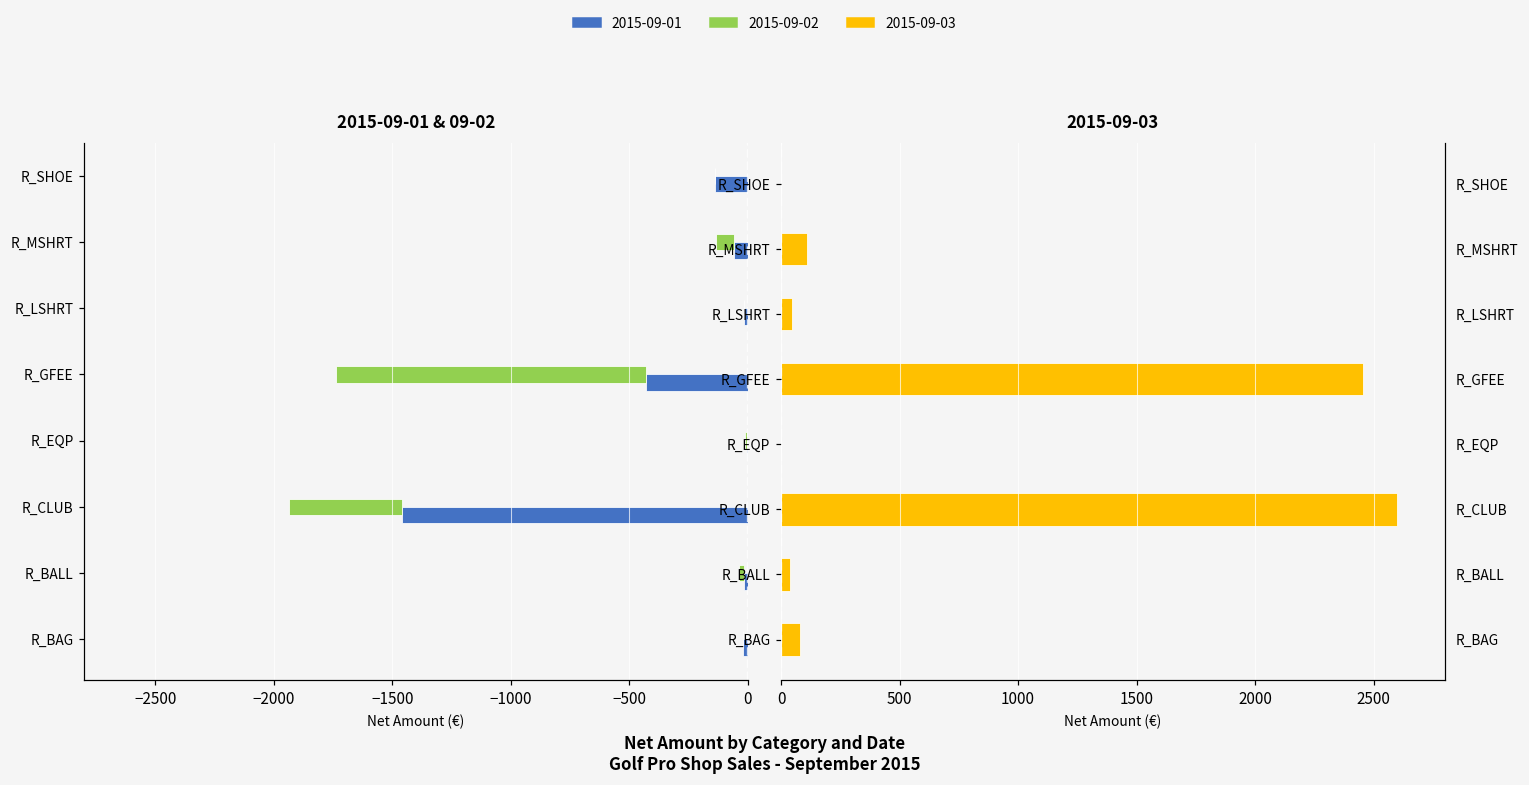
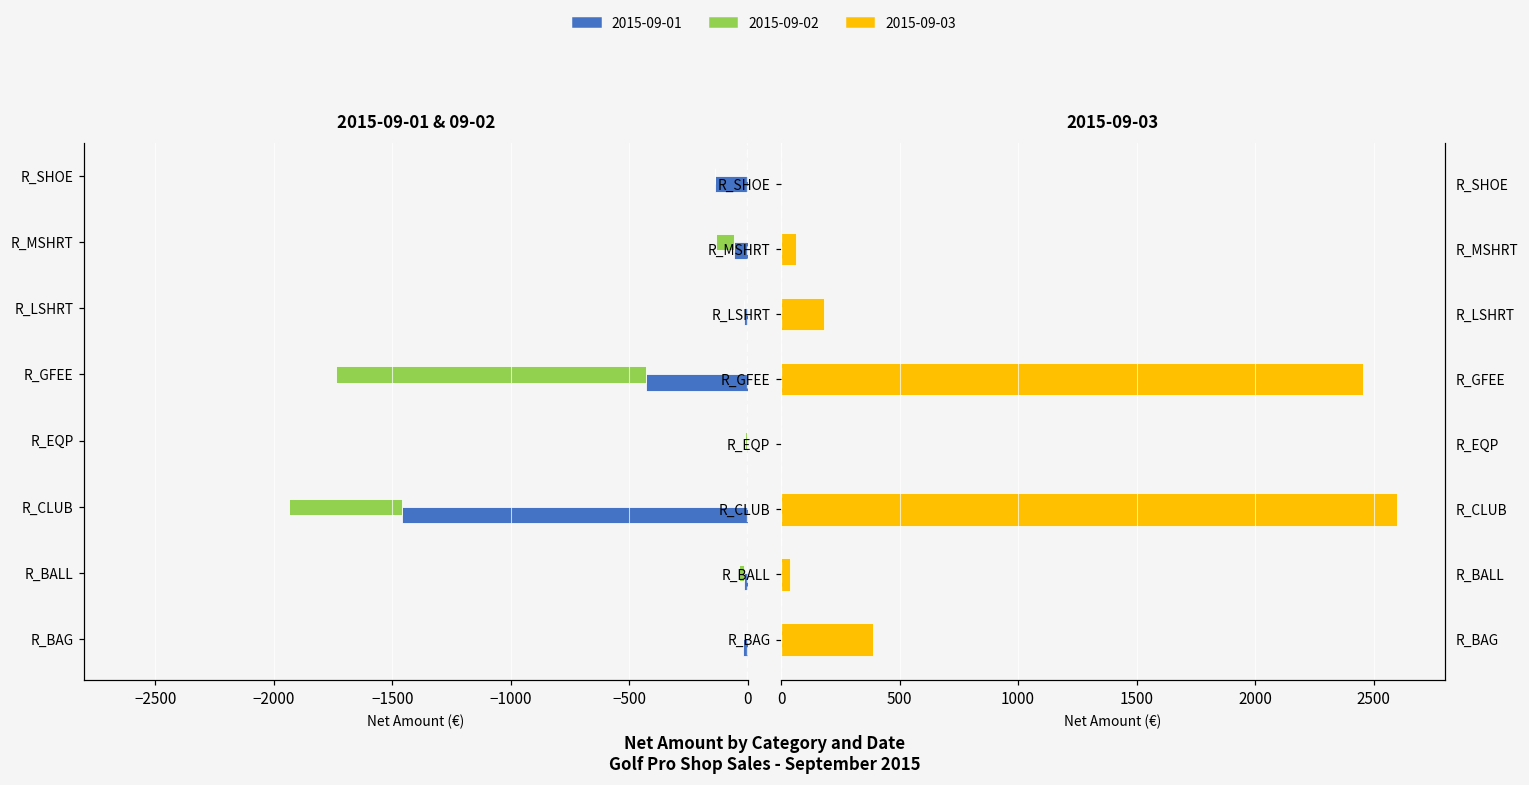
  {
    "2015-09-01 & 09-02": {
      "2015-09-01": {
        "R_SHOE": -140,
        "R_MSHRT": -60,
        "R_LSHRT": -10,
        "R_GFEE": -430,
        "R_CLUB": -1460,
        "R_BALL": -20,
        "R_BAG": -20
      },
      "2015-09-02": {
        "R_SHOE": 0,
        "R_LSHRT": 0,
        "R_BAG": 0
      }
    },
    "2015-09-03": {
      "R_SHOE": 0,
-     "R_MSHRT": 110,
-     "R_LSHRT": 50,
+     "R_MSHRT": 60,
+     "R_LSHRT": 180,
      "R_GFEE": 2460,
      "R_EQP": 0,
      "R_CLUB": 2600,
      "R_BALL": 40,
-     "R_BAG": 80
+     "R_BAG": 390
    }
  }
